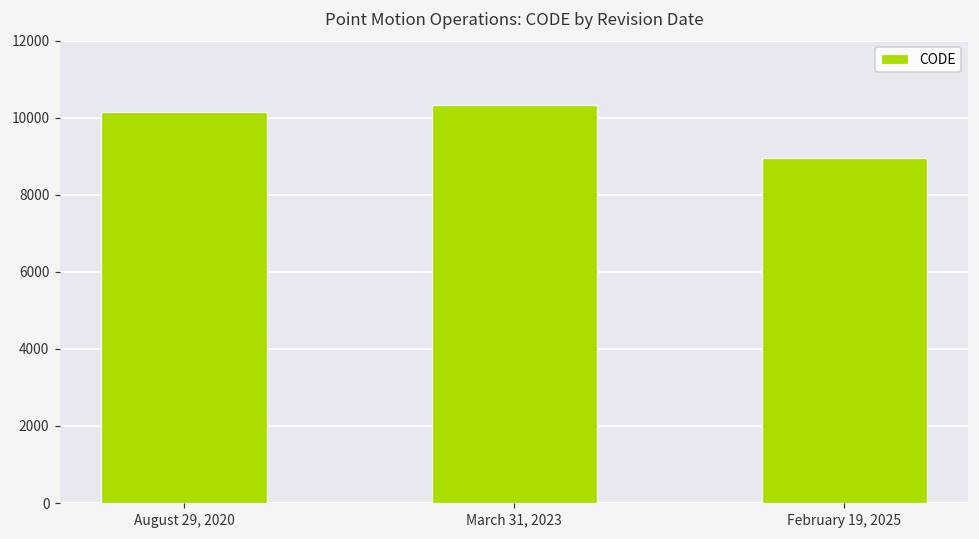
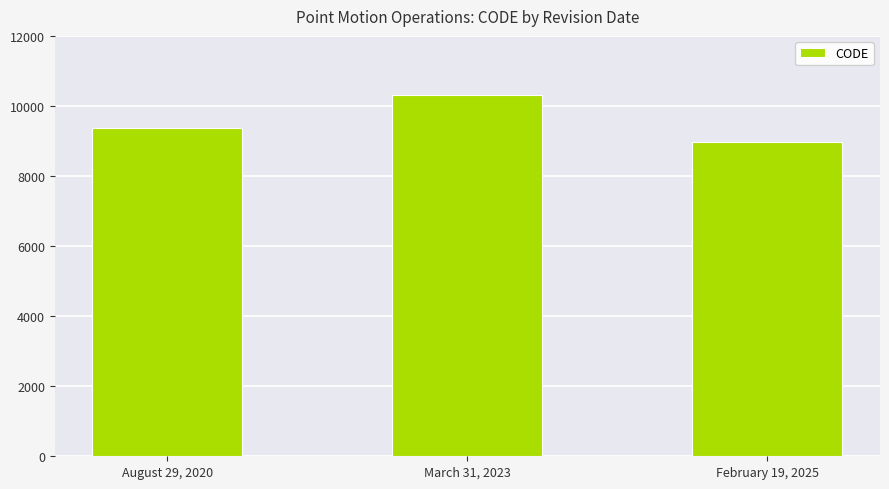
  {
-   "August 29, 2020": 10100,
+   "August 29, 2020": 9400,
    "March 31, 2023": 10300,
    "February 19, 2025": 9000
  }
